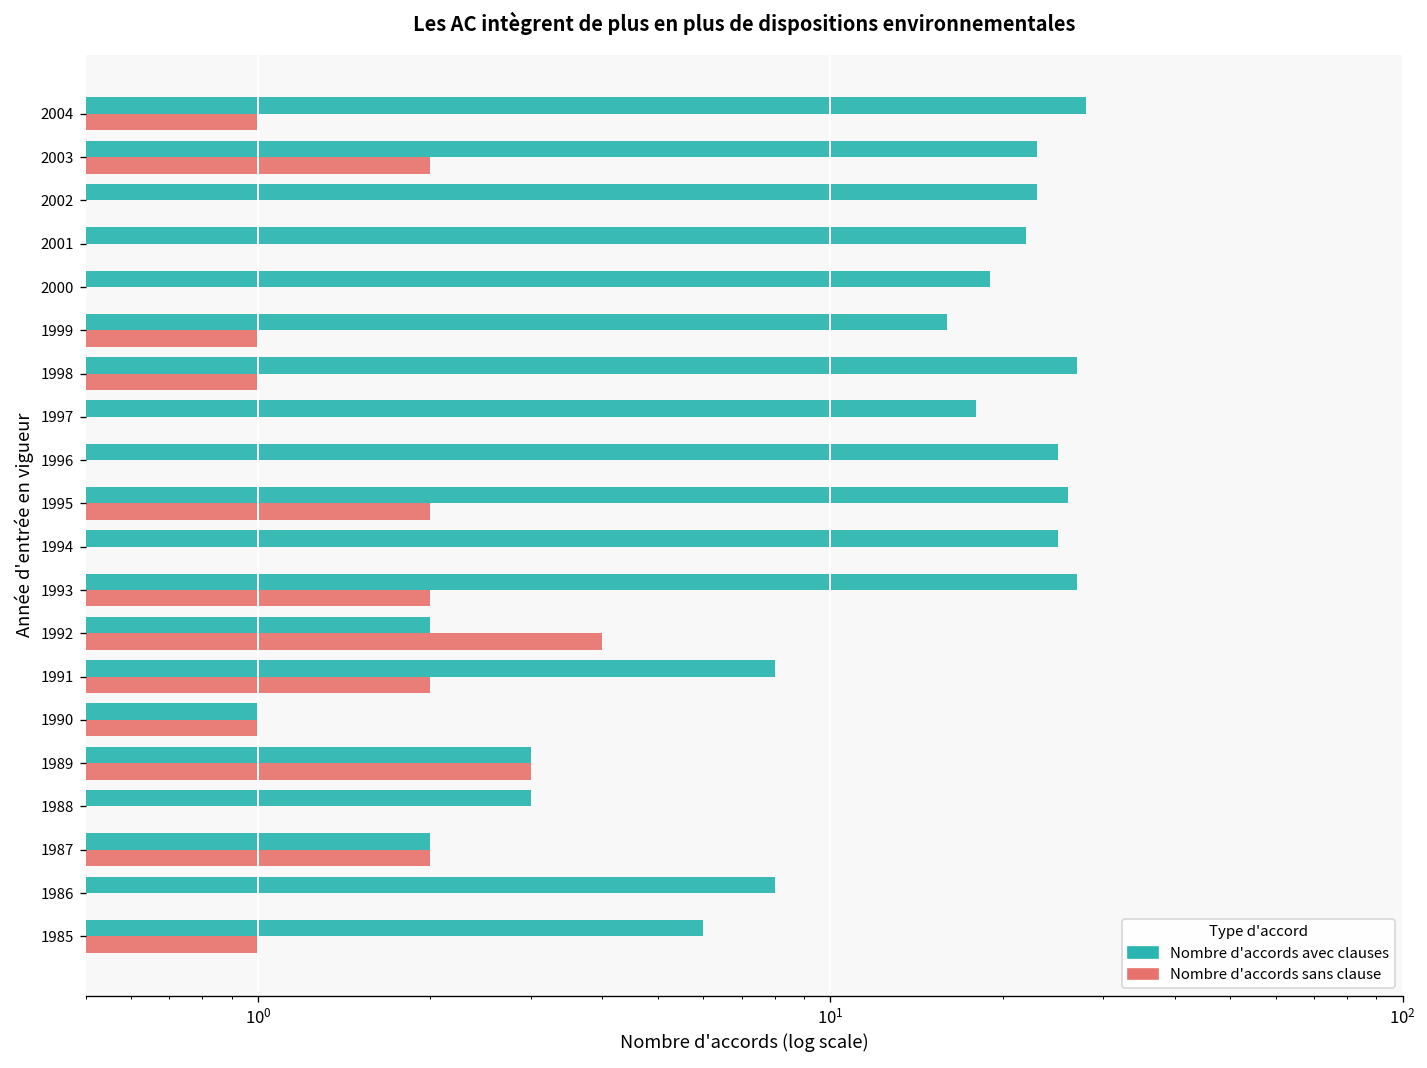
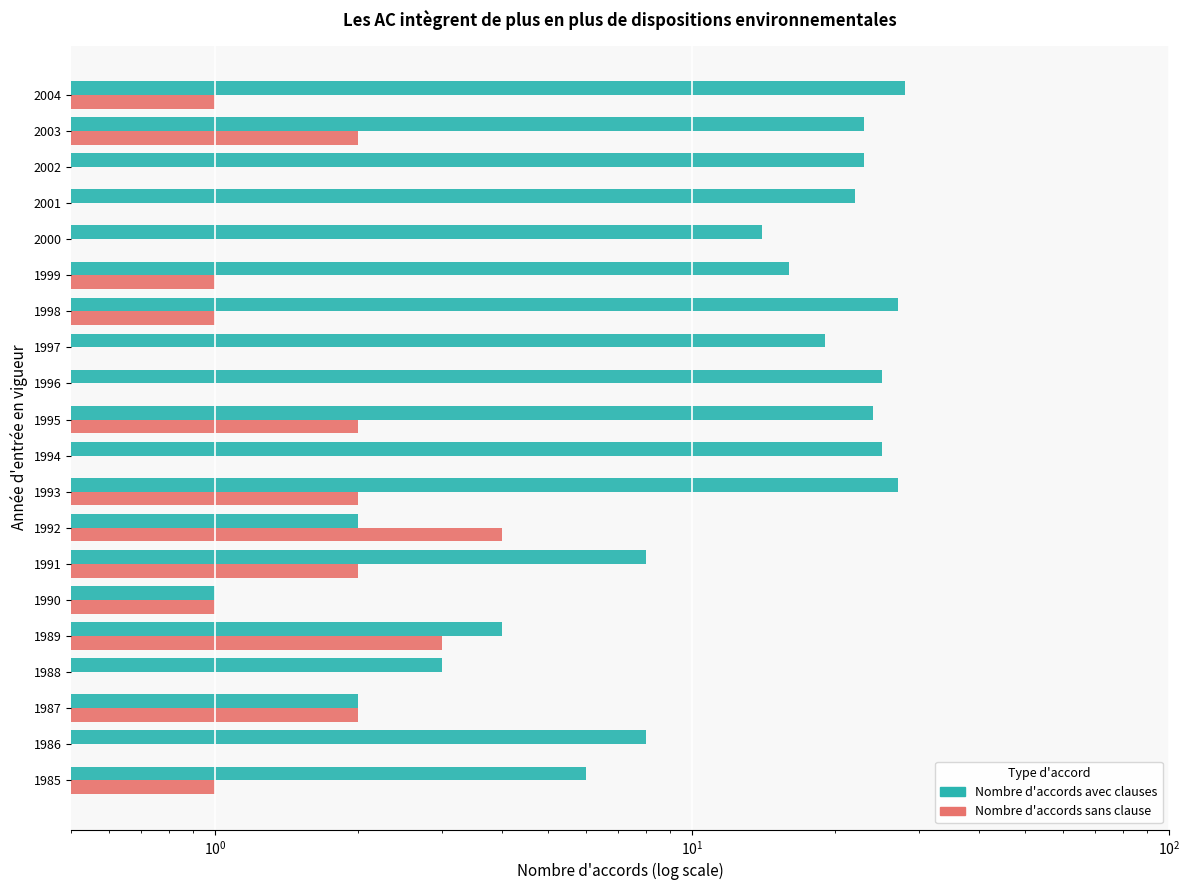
  {
    "Nombre d'accords avec clauses": {
      "2004": 28,
      "2003": 23,
      "2002": 23,
      "2001": 22,
-     "2000": 19,
+     "2000": 14,
      "1999": 16,
      "1998": 27,
-     "1997": 18,
+     "1997": 19,
      "1996": 25,
-     "1995": 26,
+     "1995": 24,
      "1994": 25,
      "1993": 27,
      "1992": 2,
      "1991": 8,
      "1990": 1,
-     "1989": 3,
+     "1989": 4,
      "1988": 3,
      "1987": 2,
      "1986": 8,
      "1985": 6
    },
    "Nombre d'accords sans clause": {
      "2004": 1,
      "2003": 2,
      "1999": 1,
      "1998": 1,
      "1995": 2,
      "1993": 2,
      "1992": 4,
      "1991": 2,
      "1990": 1,
      "1989": 3,
      "1987": 2,
      "1985": 1
    }
  }
